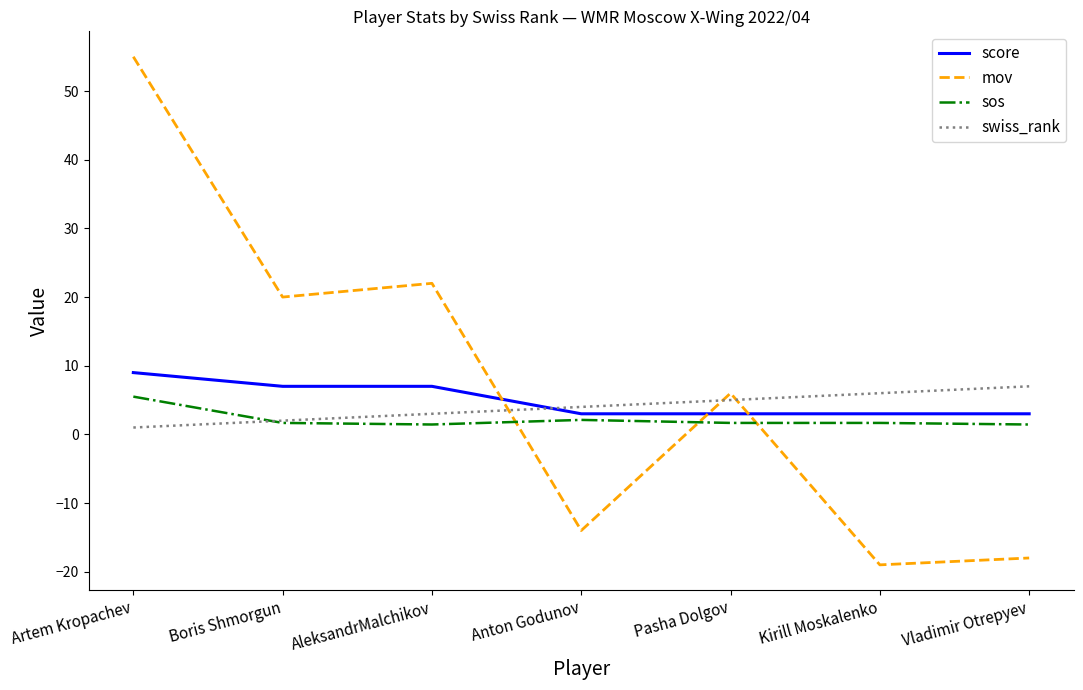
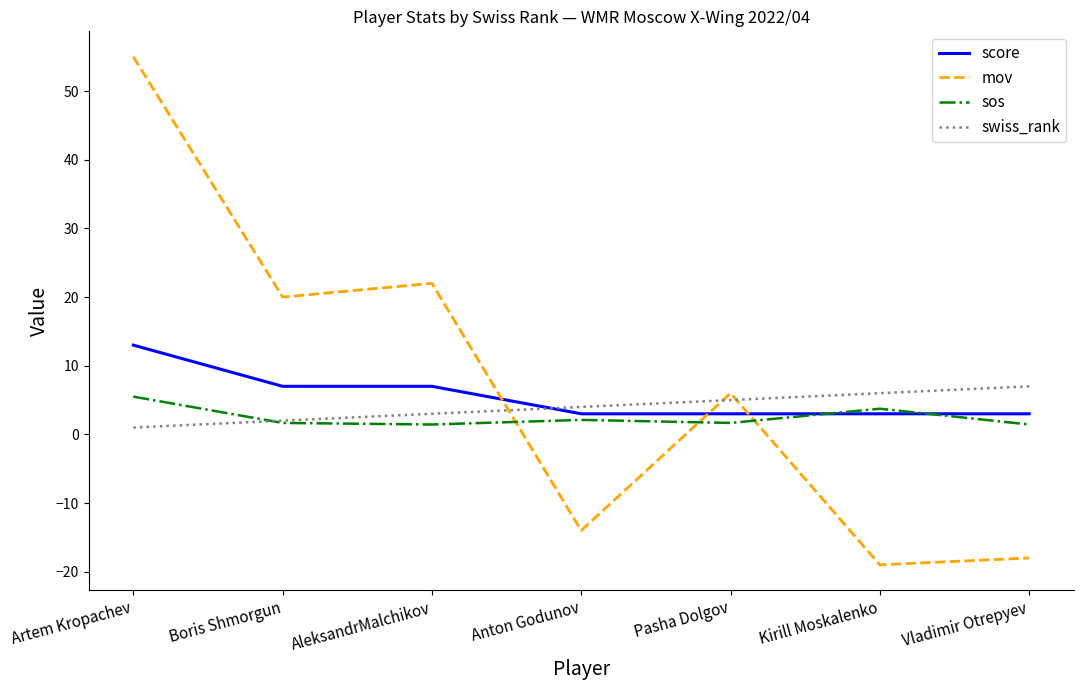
  {
    "score": {
-     "Artem Kropachev": 9,
+     "Artem Kropachev": 13,
      "Boris Shmorgun": 7,
      "AleksandrMalchikov": 7,
      "Anton Godunov": 3,
      "Pasha Dolgov": 3,
      "Kirill Moskalenko": 3,
      "Vladimir Otrepyev": 3
    },
    "mov": {
      "Artem Kropachev": 55,
      "Boris Shmorgun": 20,
      "AleksandrMalchikov": 22,
      "Anton Godunov": -14,
      "Pasha Dolgov": 6,
      "Kirill Moskalenko": -19,
      "Vladimir Otrepyev": -18
    },
    "sos": {
      "Artem Kropachev": 6,
      "AleksandrMalchikov": 1,
      "Anton Godunov": 2,
      "Pasha Dolgov": 2,
-     "Kirill Moskalenko": 2,
+     "Kirill Moskalenko": 4,
      "Vladimir Otrepyev": 1
    },
    "swiss_rank": {
      "Artem Kropachev": 1,
      "AleksandrMalchikov": 3,
      "Anton Godunov": 4,
      "Pasha Dolgov": 5,
      "Kirill Moskalenko": 6,
      "Vladimir Otrepyev": 7
    }
  }
